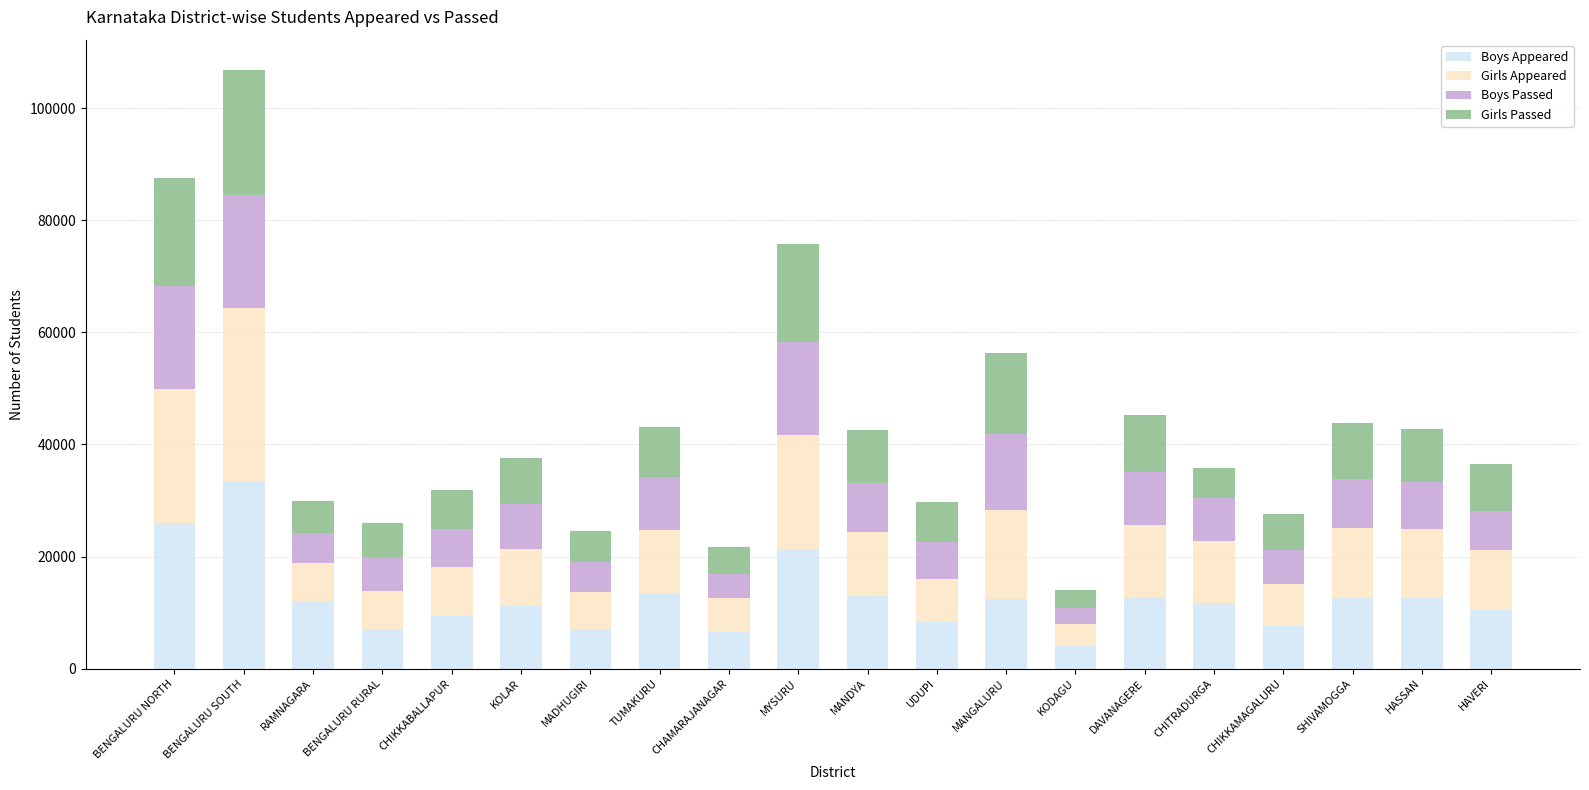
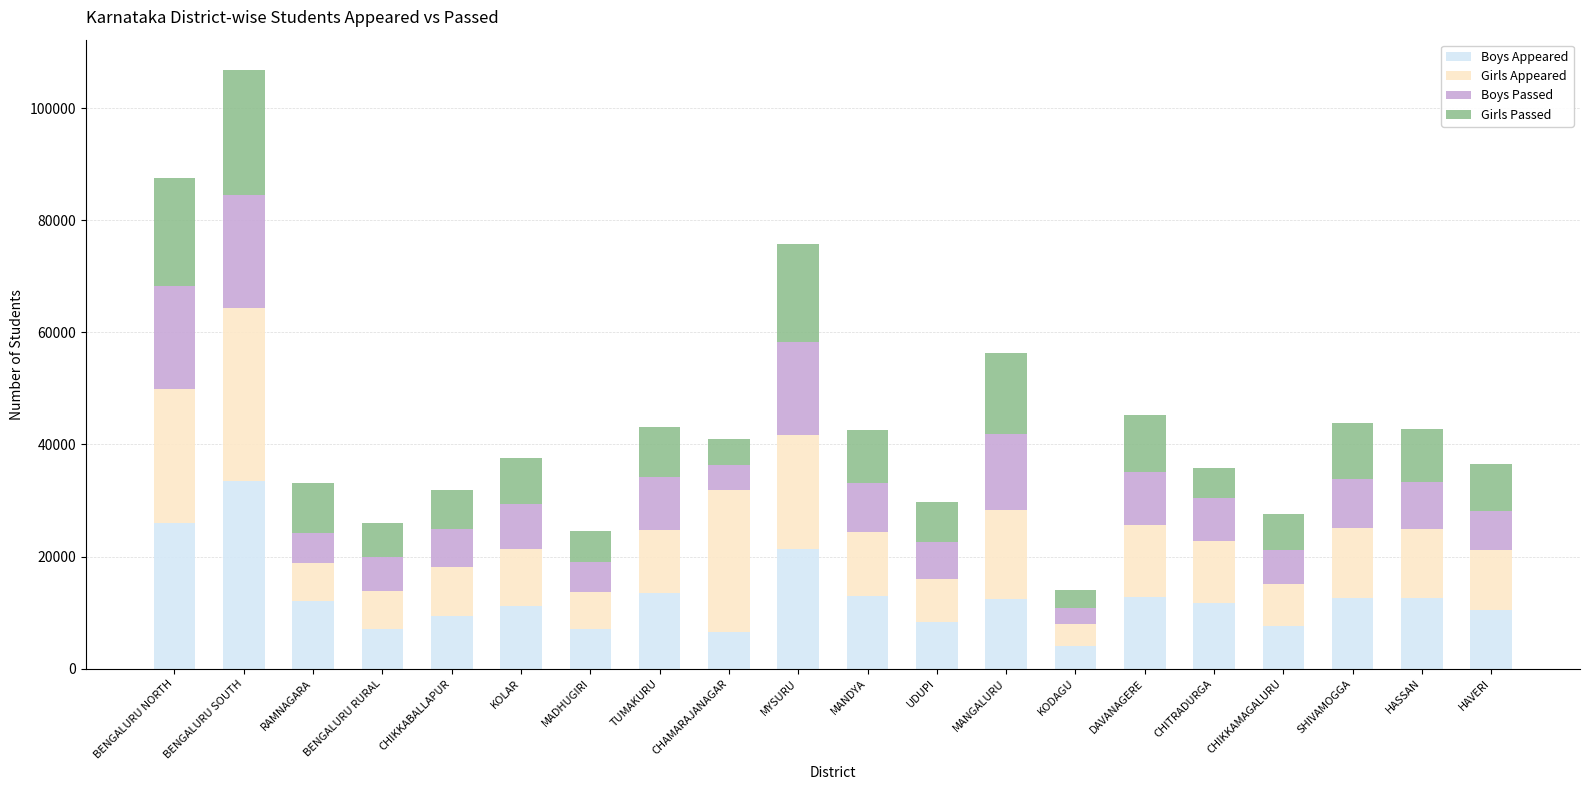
  {
    "Boys Appeared": {
      "BENGALURU NORTH": 26000,
      "BENGALURU SOUTH": 34000,
      "RAMNAGARA": 12000,
      "BENGALURU RURAL": 7000,
      "CHIKKABALLAPUR": 9000,
      "KOLAR": 11000,
      "MADHUGIRI": 7000,
      "TUMAKURU": 13000,
      "CHAMARAJANAGAR": 6000,
      "MYSURU": 21000,
      "MANDYA": 13000,
      "UDUPI": 8000,
      "MANGALURU": 12000,
      "KODAGU": 4000,
      "DAVANAGERE": 13000,
      "CHITRADURGA": 12000,
      "CHIKKAMAGALURU": 8000,
      "SHIVAMOGGA": 13000,
      "HASSAN": 13000,
      "HAVERI": 10000
    },
    "Girls Appeared": {
      "BENGALURU NORTH": 24000,
      "BENGALURU SOUTH": 31000,
      "RAMNAGARA": 7000,
      "BENGALURU RURAL": 7000,
      "CHIKKABALLAPUR": 9000,
      "KOLAR": 10000,
      "MADHUGIRI": 7000,
      "TUMAKURU": 11000,
-     "CHAMARAJANAGAR": 6000,
+     "CHAMARAJANAGAR": 25000,
      "MYSURU": 20000,
      "MANDYA": 11000,
      "UDUPI": 8000,
      "MANGALURU": 16000,
      "KODAGU": 4000,
      "DAVANAGERE": 13000,
      "CHITRADURGA": 11000,
      "CHIKKAMAGALURU": 8000,
      "SHIVAMOGGA": 13000,
      "HASSAN": 12000,
      "HAVERI": 11000
    },
    "Boys Passed": {
      "BENGALURU NORTH": 18000,
      "BENGALURU SOUTH": 20000,
      "RAMNAGARA": 5000,
      "BENGALURU RURAL": 6000,
      "CHIKKABALLAPUR": 7000,
      "KOLAR": 8000,
      "MADHUGIRI": 5000,
      "TUMAKURU": 9000,
      "CHAMARAJANAGAR": 4000,
      "MYSURU": 17000,
      "MANDYA": 9000,
      "UDUPI": 7000,
      "MANGALURU": 13000,
      "KODAGU": 3000,
      "DAVANAGERE": 9000,
      "CHITRADURGA": 8000,
      "CHIKKAMAGALURU": 6000,
      "SHIVAMOGGA": 9000,
      "HASSAN": 8000,
      "HAVERI": 7000
    },
    "Girls Passed": {
      "BENGALURU NORTH": 19000,
      "BENGALURU SOUTH": 22000,
-     "RAMNAGARA": 6000,
+     "RAMNAGARA": 9000,
      "BENGALURU RURAL": 6000,
      "CHIKKABALLAPUR": 7000,
      "KOLAR": 8000,
      "MADHUGIRI": 5000,
      "TUMAKURU": 9000,
      "CHAMARAJANAGAR": 5000,
      "MYSURU": 18000,
      "MANDYA": 9000,
      "UDUPI": 7000,
      "MANGALURU": 14000,
      "KODAGU": 3000,
      "DAVANAGERE": 10000,
      "CHITRADURGA": 5000,
      "CHIKKAMAGALURU": 6000,
      "SHIVAMOGGA": 10000,
      "HASSAN": 10000,
      "HAVERI": 9000
    }
  }
